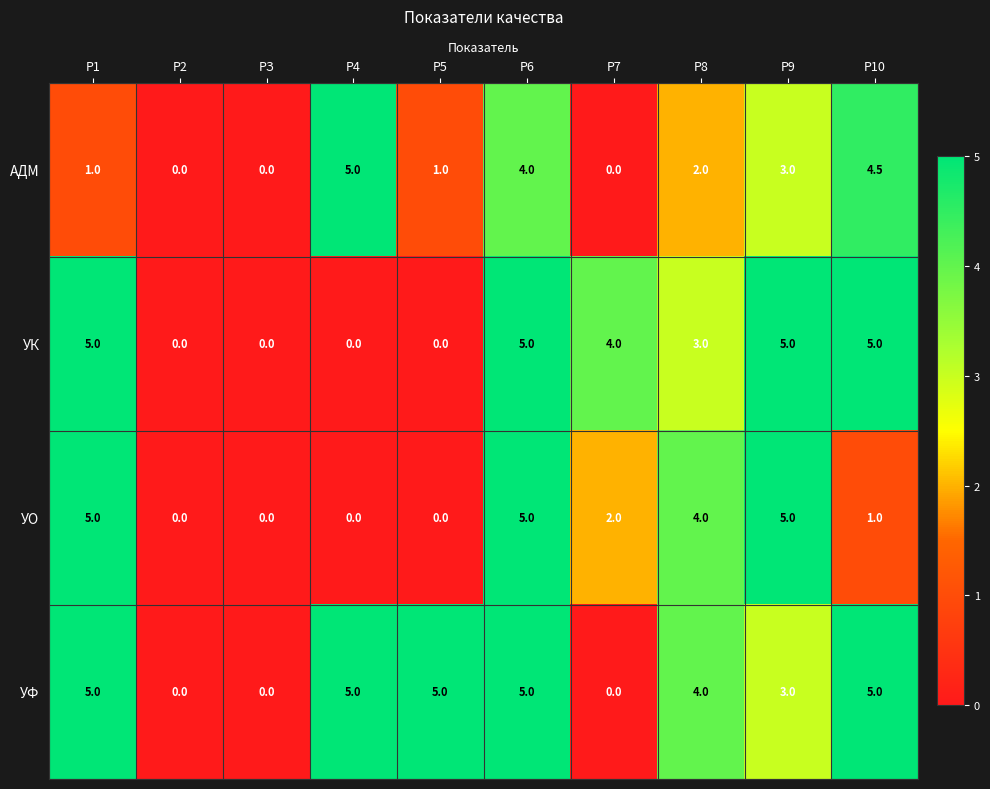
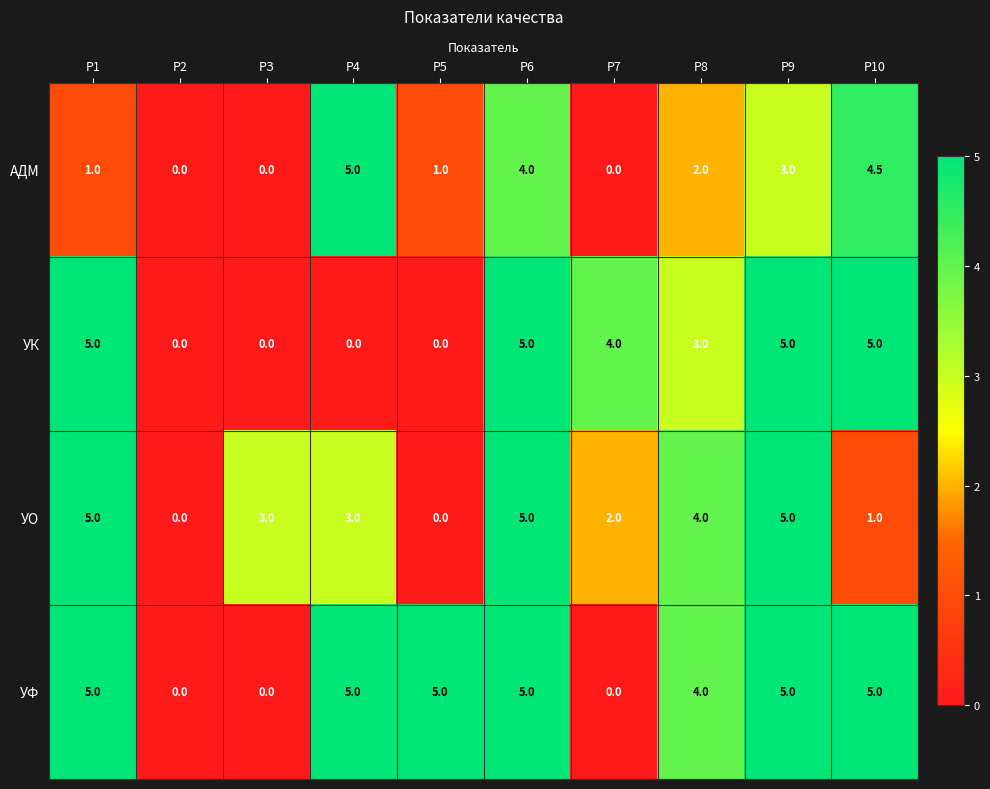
  {
    "АДМ": {
      "Р1": 1.0,
      "Р2": 0.0,
      "РЗ": 0.0,
      "Р4": 5.0,
      "Р5": 1.0,
      "Р6": 4.0,
      "Р7": 0.0,
      "Р8": 2.0,
      "Р9": 3.0,
      "Р10": 4.5
    },
    "УК": {
      "Р1": 5.0,
      "Р2": 0.0,
      "РЗ": 0.0,
      "Р4": 0.0,
      "Р5": 0.0,
      "Р6": 5.0,
      "Р7": 4.0,
      "Р8": 3.0,
      "Р9": 5.0,
      "Р10": 5.0
    },
    "УО": {
      "Р1": 5.0,
      "Р2": 0.0,
-     "РЗ": 0.0,
-     "Р4": 0.0,
+     "РЗ": 3.0,
+     "Р4": 3.0,
      "Р5": 0.0,
      "Р6": 5.0,
      "Р7": 2.0,
      "Р8": 4.0,
      "Р9": 5.0,
      "Р10": 1.0
    },
    "УФ": {
      "Р1": 5.0,
      "Р2": 0.0,
      "РЗ": 0.0,
      "Р4": 5.0,
      "Р5": 5.0,
      "Р6": 5.0,
      "Р7": 0.0,
      "Р8": 4.0,
-     "Р9": 3.0,
+     "Р9": 5.0,
      "Р10": 5.0
    }
  }
